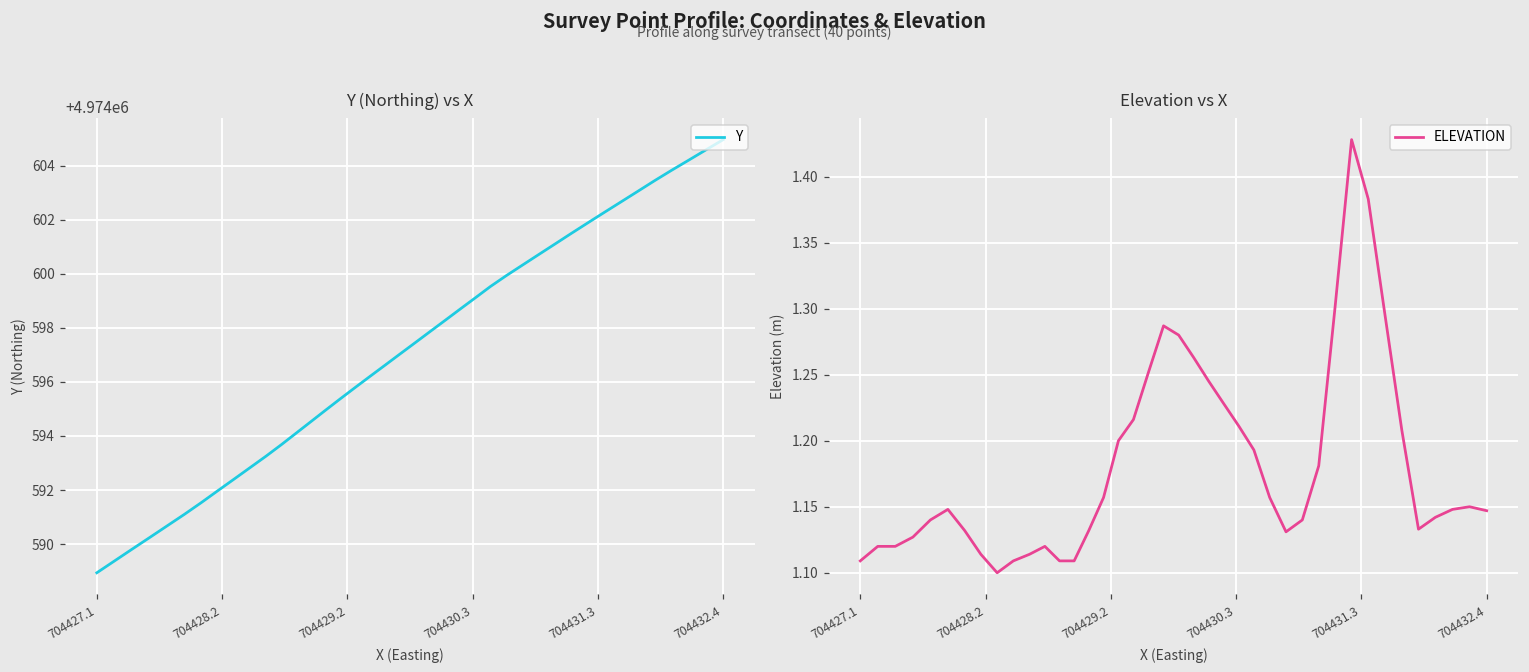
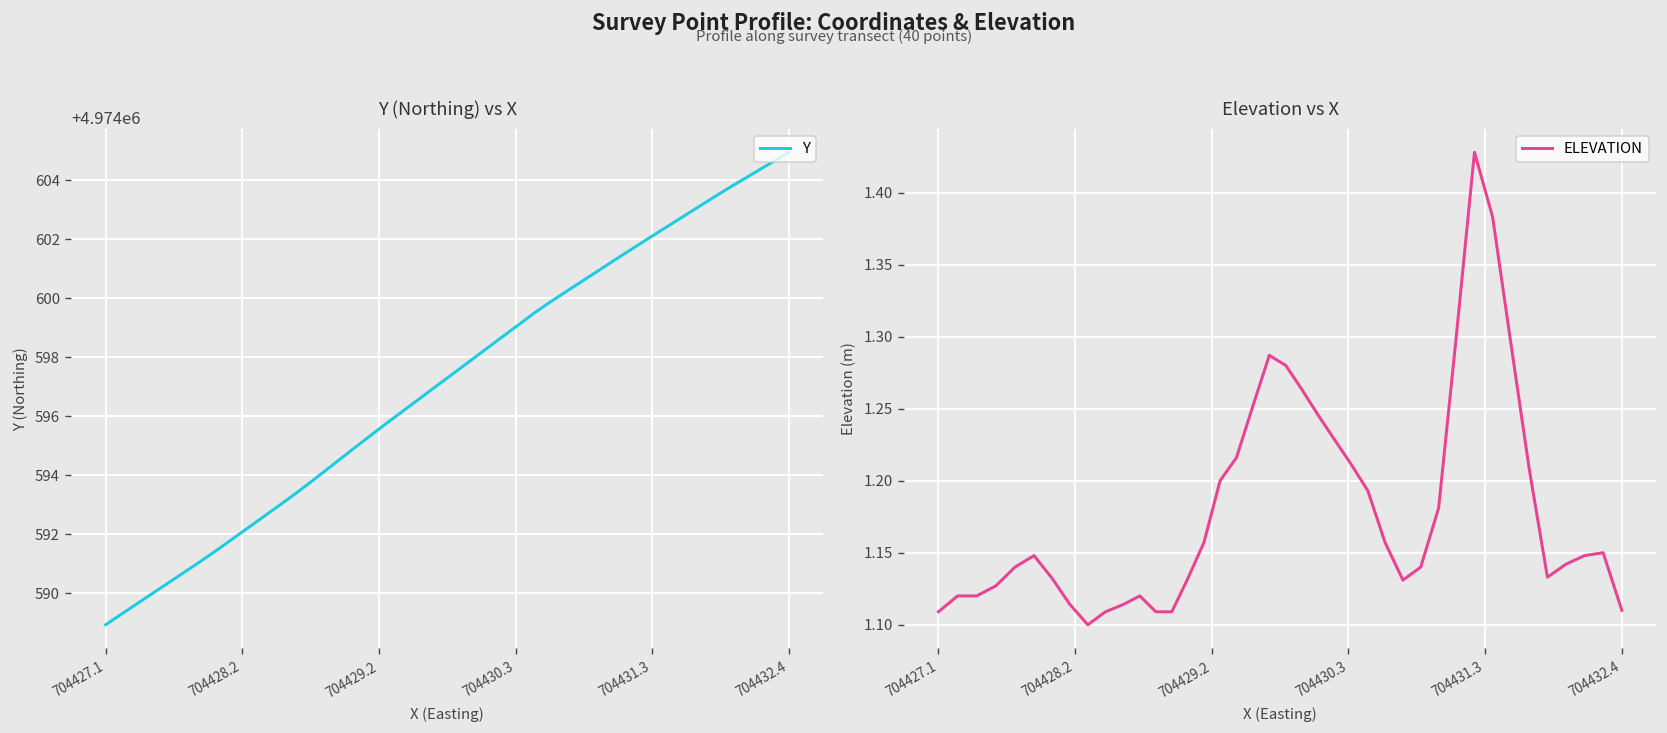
  {
    "Y (Northing) vs X": {
      "704427.1": 4974588.9
    },
    "Elevation vs X": {
      "704427.1": 1.109,
-     "704432.4": 1.147
+     "704432.4": 1.110
    }
  }
